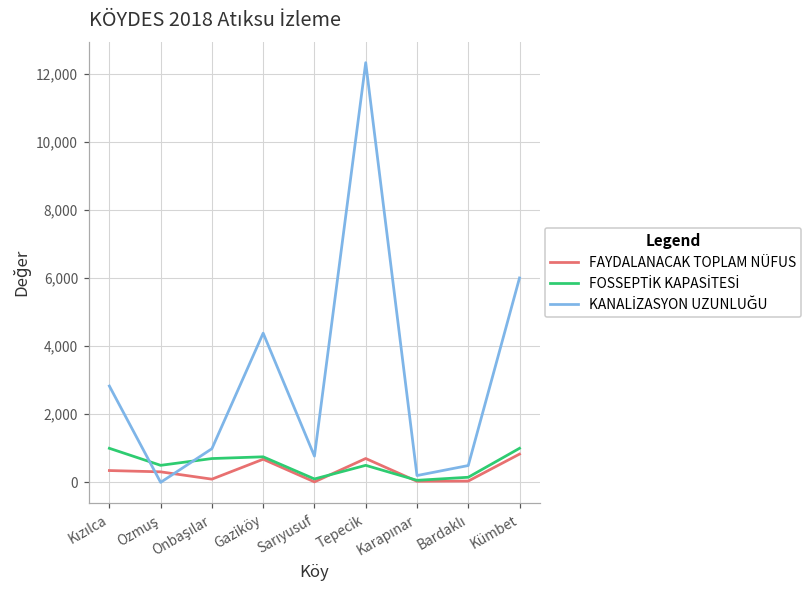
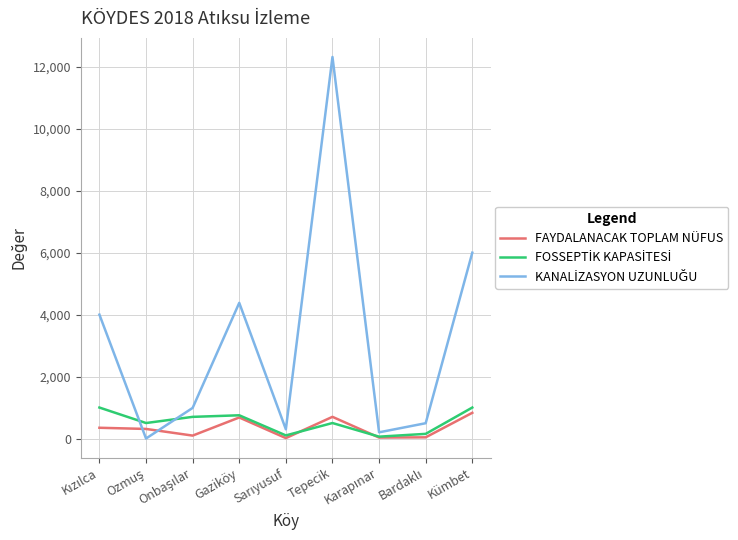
  {
    "FAYDALANACAK TOPLAM NÜFUS": {
      "Kızılca": "300",
      "Ozmuş": "300",
      "Onbaşılar": "100",
      "Sarıyusuf": "0",
      "Tepecik": "700",
      "Bardaklı": "0",
      "Kümbet": "800"
    },
    "FOSSEPTİK KAPASİTESİ": {
      "Kızılca": "1,000",
      "Ozmuş": "500",
      "Onbaşılar": "700",
      "Sarıyusuf": "100",
      "Tepecik": "500",
      "Bardaklı": "200",
      "Kümbet": "1,000"
    },
    "KANALİZASYON UZUNLUĞU": {
-     "Kızılca": "2,800",
+     "Kızılca": "4,000",
      "Ozmuş": "0",
      "Onbaşılar": "1,000",
      "Gaziköy": "4,400",
-     "Sarıyusuf": "800",
+     "Sarıyusuf": "300",
      "Tepecik": "12,300",
      "Karapınar": "200",
      "Bardaklı": "500",
      "Kümbet": "6,000"
    }
  }
